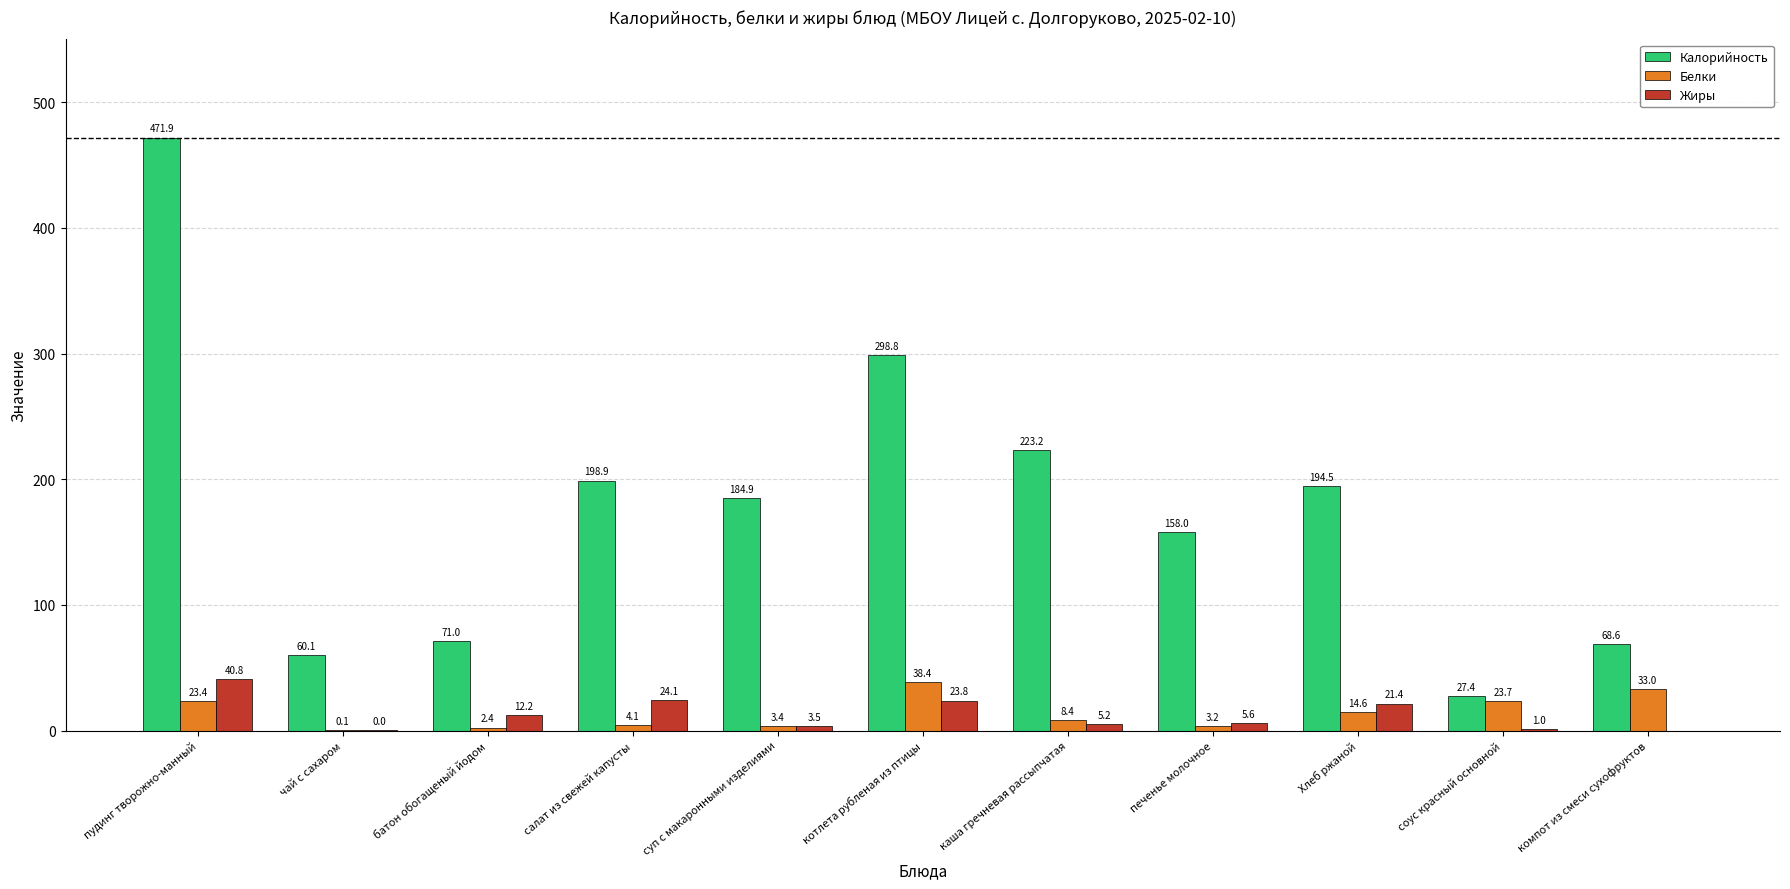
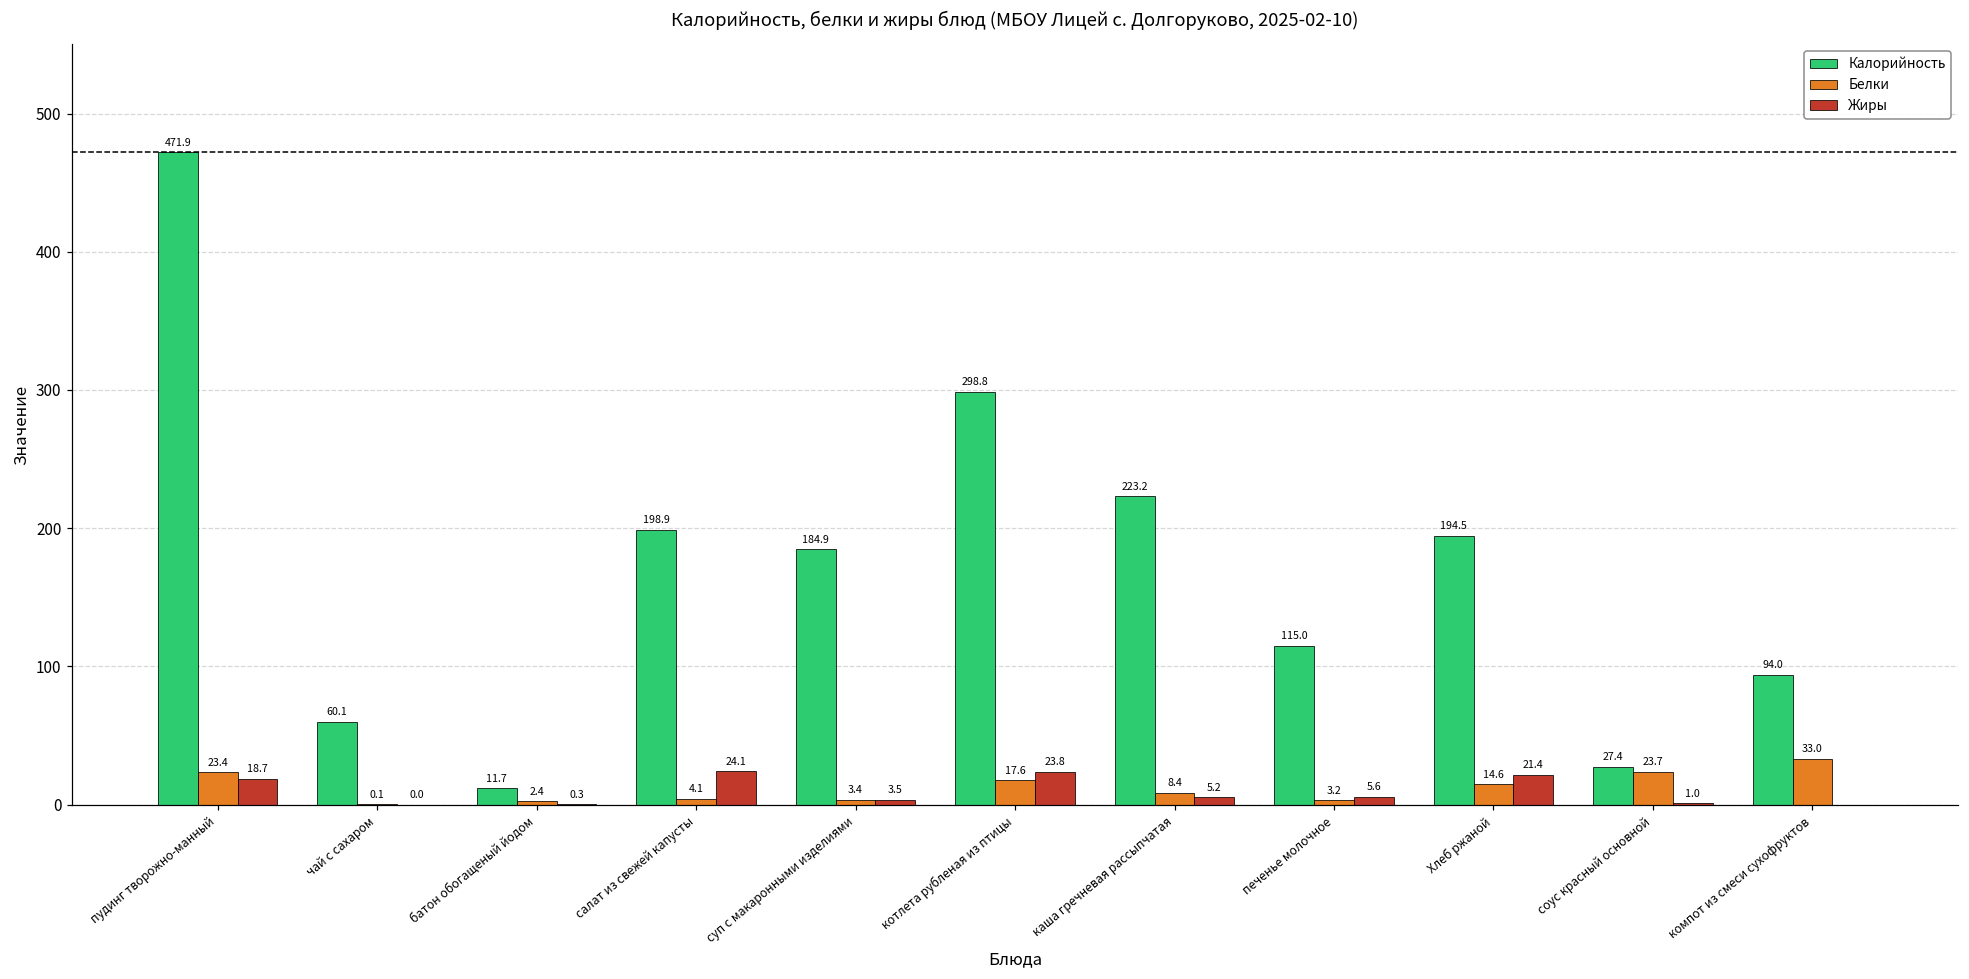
  {
    "Калорийность": {
      "пудинг творожно-манный": 471.9,
      "чай с сахаром": 60.1,
-     "батон обогащеный йодом": 71.0,
+     "батон обогащеный йодом": 11.7,
      "салат из свежей капусты": 198.9,
      "суп с макаронными изделиями": 184.9,
      "котлета рубленая из птицы": 298.8,
      "каша гречневая рассыпчатая": 223.2,
-     "печенье молочное": 158.0,
+     "печенье молочное": 115.0,
      "Хлеб ржаной": 194.5,
      "соус красный основной": 27.4,
-     "компот из смеси сухофруктов": 68.6
+     "компот из смеси сухофруктов": 94.0
    },
    "Белки": {
      "пудинг творожно-манный": 23.4,
      "чай с сахаром": 0.1,
      "батон обогащеный йодом": 2.4,
      "салат из свежей капусты": 4.1,
      "суп с макаронными изделиями": 3.4,
-     "котлета рубленая из птицы": 38.4,
+     "котлета рубленая из птицы": 17.6,
      "каша гречневая рассыпчатая": 8.4,
      "печенье молочное": 3.2,
      "Хлеб ржаной": 14.6,
      "соус красный основной": 23.7,
      "компот из смеси сухофруктов": 33.0
    },
    "Жиры": {
-     "пудинг творожно-манный": 40.8,
+     "пудинг творожно-манный": 18.7,
      "чай с сахаром": 0.0,
-     "батон обогащеный йодом": 12.2,
+     "батон обогащеный йодом": 0.3,
      "салат из свежей капусты": 24.1,
      "суп с макаронными изделиями": 3.5,
      "котлета рубленая из птицы": 23.8,
      "каша гречневая рассыпчатая": 5.2,
      "печенье молочное": 5.6,
      "Хлеб ржаной": 21.4,
      "соус красный основной": 1.0
    }
  }
